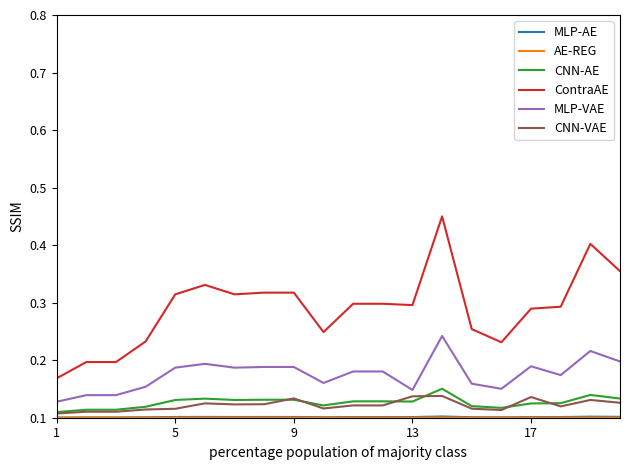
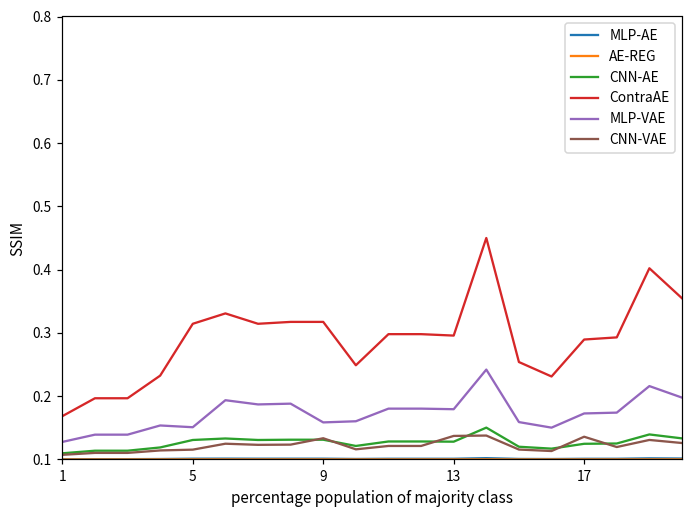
  {
    "CNN-AE": {
      "5": 0.13,
      "13": 0.13,
      "17": 0.12
    },
    "ContraAE": {
      "1": 0.17,
      "5": 0.31,
      "9": 0.32,
      "13": 0.30,
      "17": 0.29
    },
    "MLP-VAE": {
      "1": 0.13,
-     "5": 0.19,
-     "9": 0.19,
-     "13": 0.15,
-     "17": 0.19
+     "5": 0.15,
+     "9": 0.16,
+     "13": 0.18,
+     "17": 0.17
    },
    "CNN-VAE": {
      "5": 0.12,
      "13": 0.14,
      "17": 0.14
    }
  }
